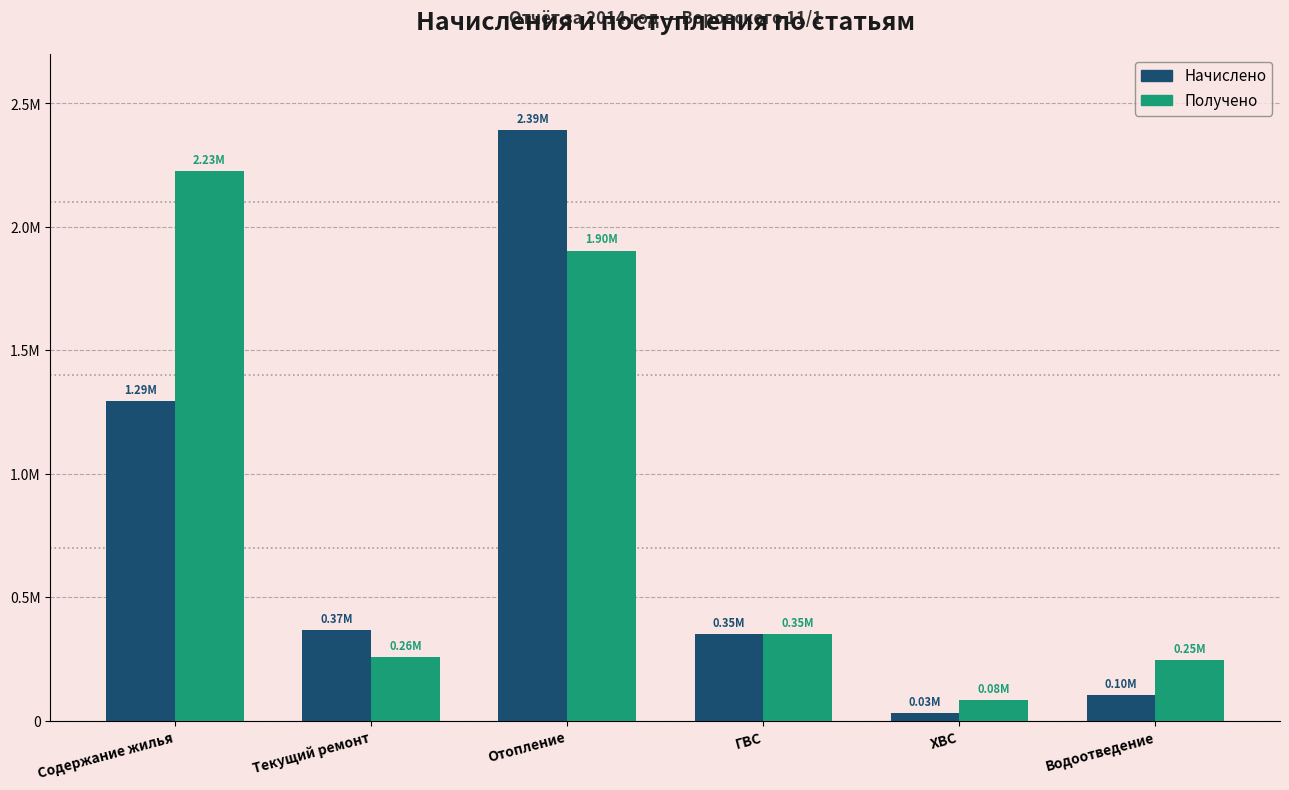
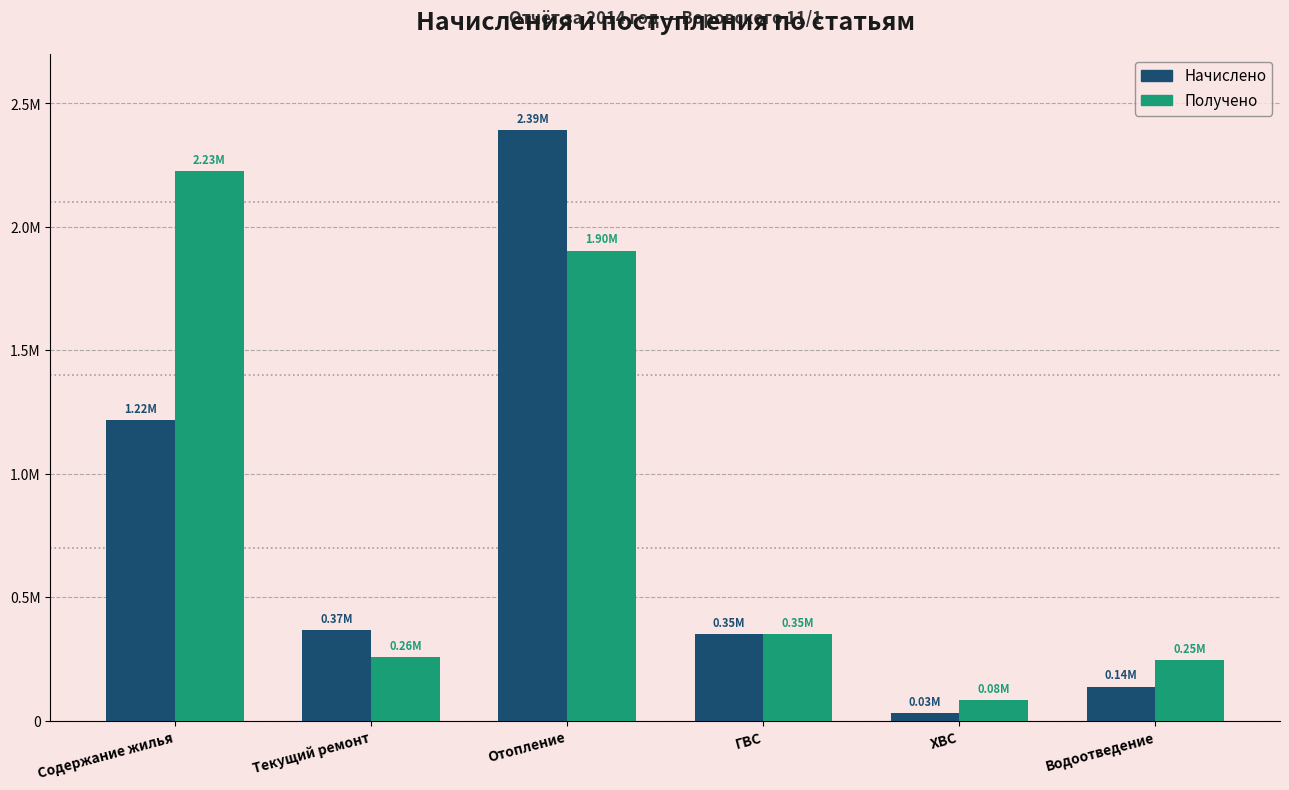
  {
    "Начислено": {
-     "Содержание жилья": "1.29M",
+     "Содержание жилья": "1.22M",
      "Текущий ремонт": "0.37M",
      "Отопление": "2.39M",
      "ГВС": "0.35M",
      "ХВС": "0.03M",
-     "Водоотведение": "0.10M"
+     "Водоотведение": "0.14M"
    },
    "Получено": {
      "Содержание жилья": "2.23M",
      "Текущий ремонт": "0.26M",
      "Отопление": "1.90M",
      "ГВС": "0.35M",
      "ХВС": "0.08M",
      "Водоотведение": "0.25M"
    }
  }
